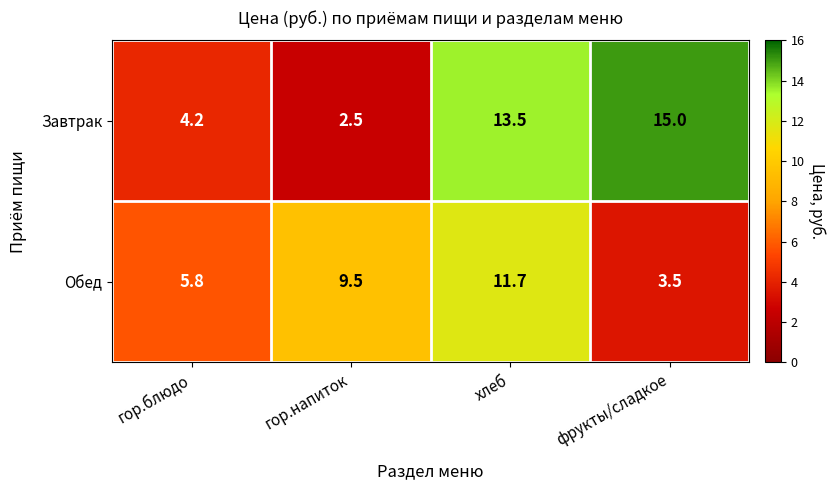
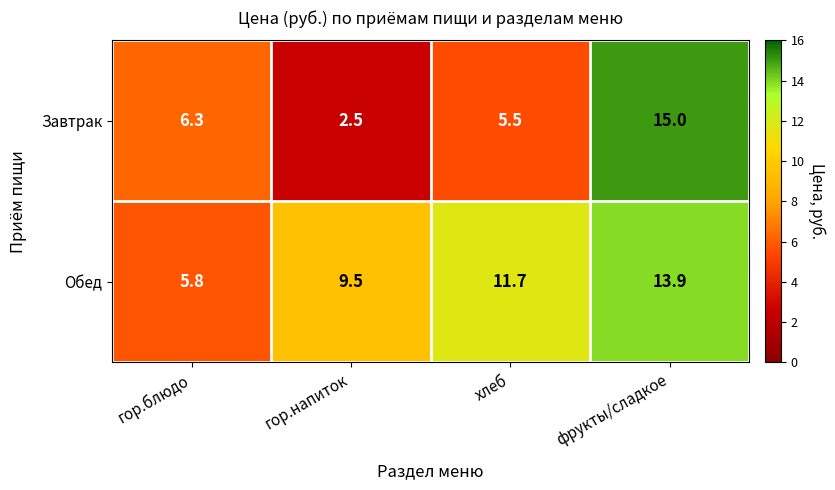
  {
    "Завтрак": {
-     "гор.блюдо": 4.2,
+     "гор.блюдо": 6.3,
      "гор.напиток": 2.5,
-     "хлеб": 13.5,
+     "хлеб": 5.5,
      "фрукты/сладкое": 15.0
    },
    "Обед": {
      "гор.блюдо": 5.8,
      "гор.напиток": 9.5,
      "хлеб": 11.7,
-     "фрукты/сладкое": 3.5
+     "фрукты/сладкое": 13.9
    }
  }
